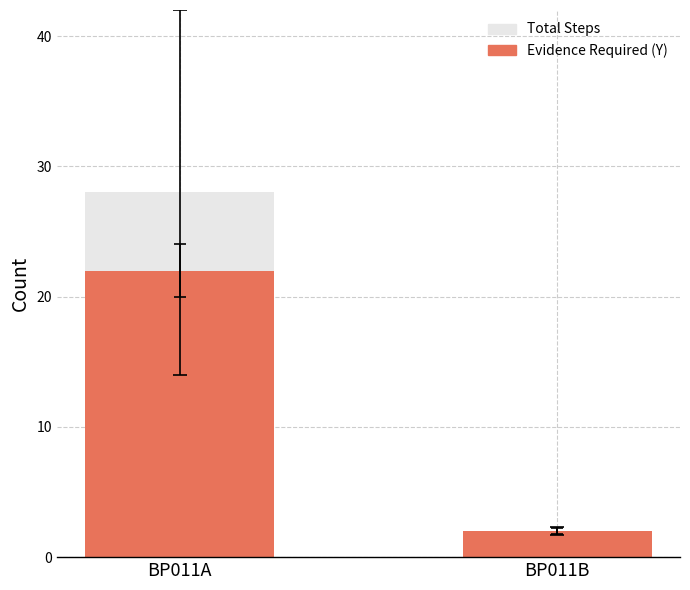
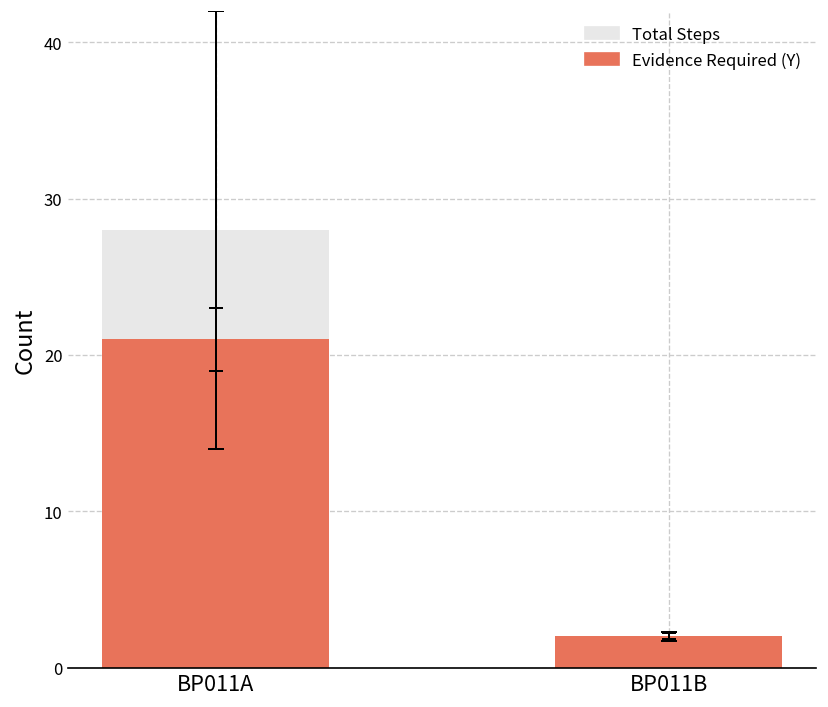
  {
    "Total Steps": {
      "BP011A": 28,
      "BP011B": 2
    },
    "Evidence Required (Y)": {
-     "BP011A": 22,
+     "BP011A": 21,
      "BP011B": 2
    }
  }
